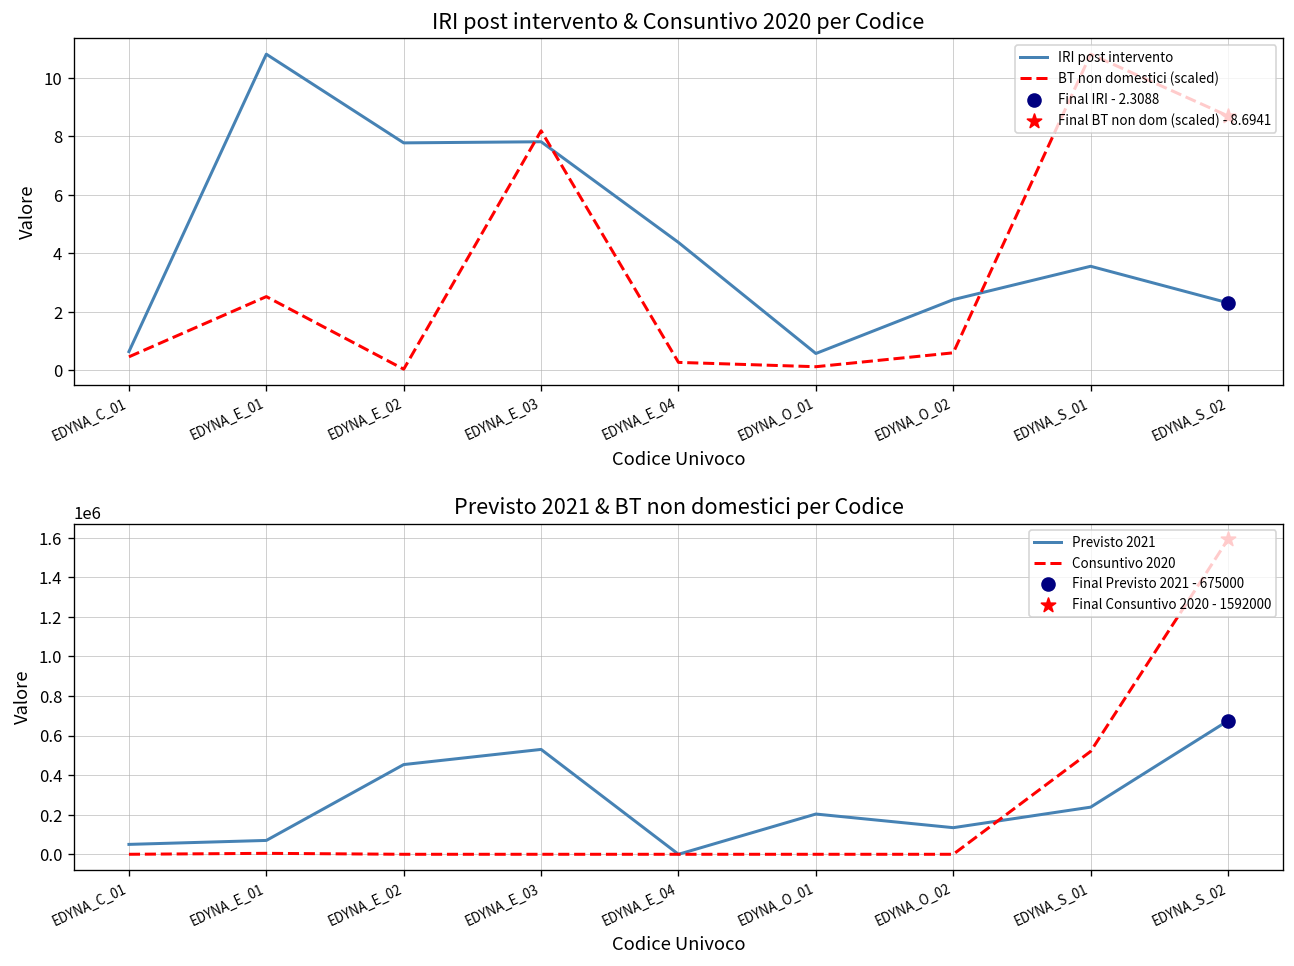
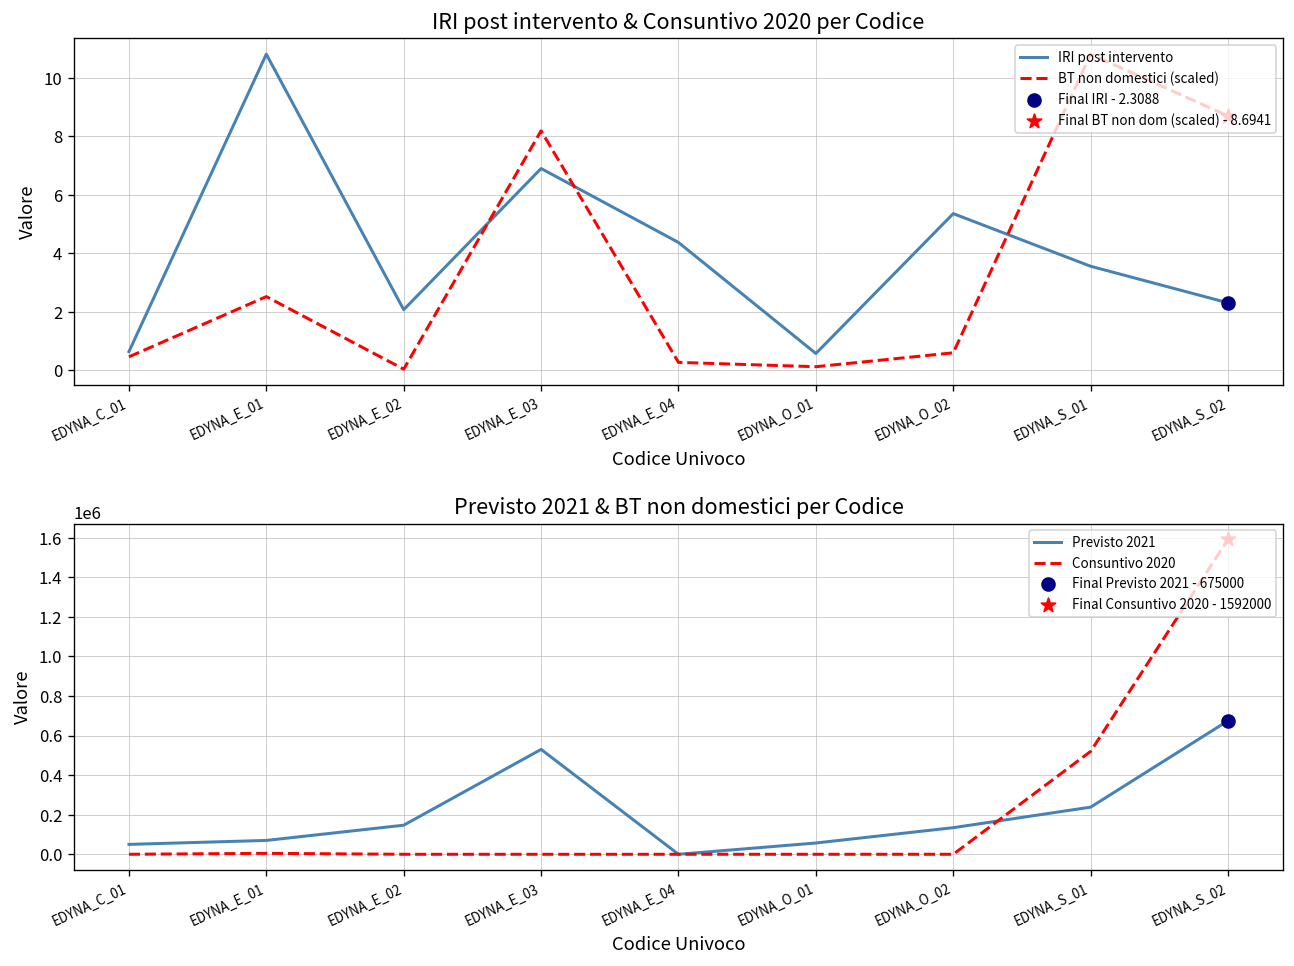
  {
    "IRI post intervento & Consuntivo 2020 per Codice": {
      "IRI post intervento": {
        "EDYNA_C_01": 0.6,
        "EDYNA_E_01": 10.8,
-       "EDYNA_E_02": 7.8,
-       "EDYNA_E_03": 7.8,
+       "EDYNA_E_02": 2.1,
+       "EDYNA_E_03": 6.9,
        "EDYNA_E_04": 4.4,
        "EDYNA_O_01": 0.6,
-       "EDYNA_O_02": 2.4,
+       "EDYNA_O_02": 5.4,
        "EDYNA_S_01": 3.6
      }
    },
    "Previsto 2021 & BT non domestici per Codice": {
      "Previsto 2021": {
        "EDYNA_C_01": 50000,
        "EDYNA_E_01": 70000,
-       "EDYNA_E_02": 450000,
+       "EDYNA_E_02": 150000,
        "EDYNA_E_03": 530000,
-       "EDYNA_O_01": 200000,
+       "EDYNA_O_01": 60000,
        "EDYNA_O_02": 130000,
        "EDYNA_S_01": 240000
      }
    }
  }
